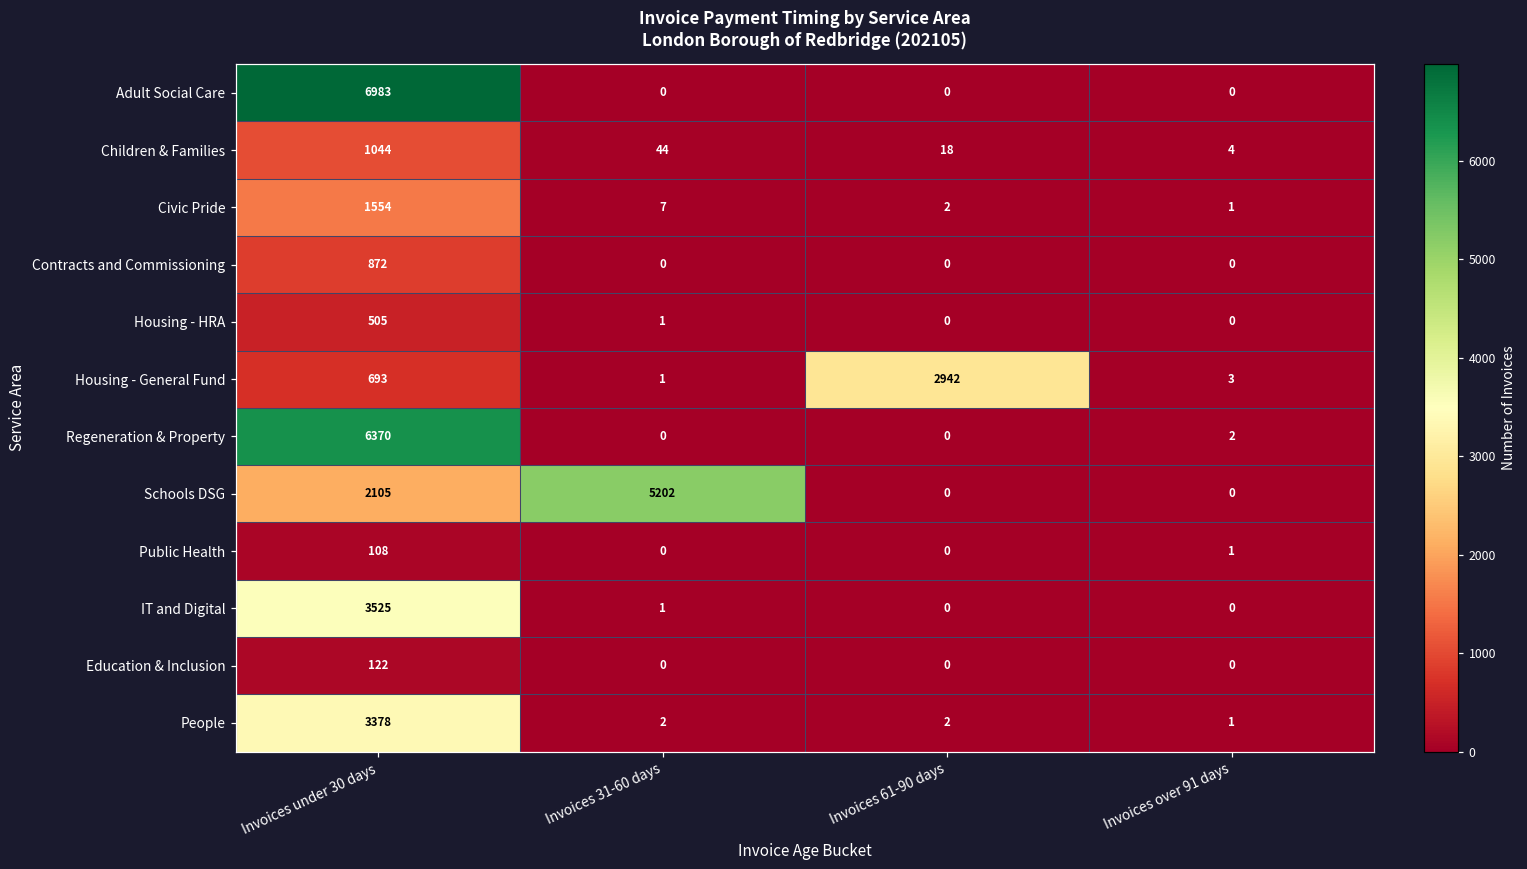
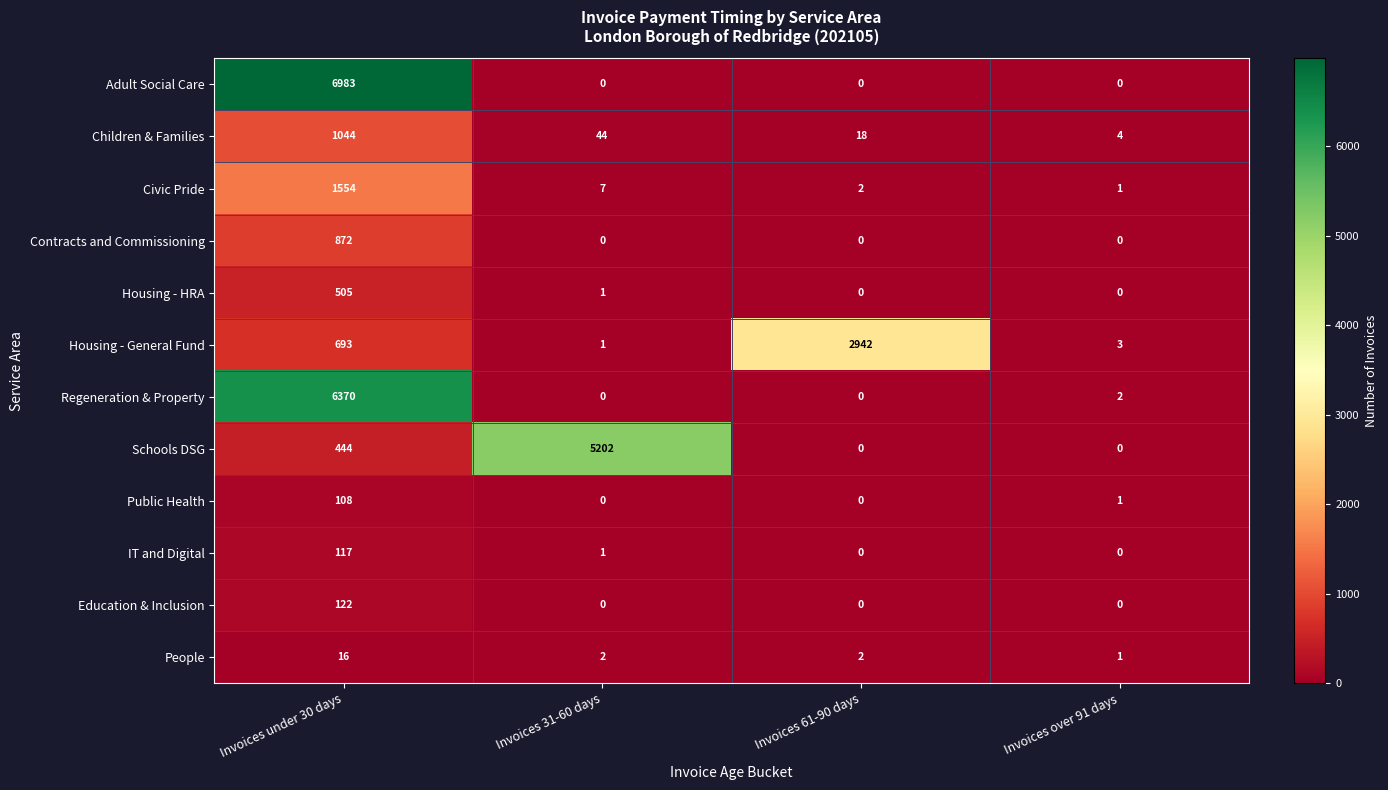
  {
    "Adult Social Care": {
      "Invoices under 30 days": 6983,
      "Invoices 31-60 days": 0,
      "Invoices 61-90 days": 0,
      "Invoices over 91 days": 0
    },
    "Children & Families": {
      "Invoices under 30 days": 1044,
      "Invoices 31-60 days": 44,
      "Invoices 61-90 days": 18,
      "Invoices over 91 days": 4
    },
    "Civic Pride": {
      "Invoices under 30 days": 1554,
      "Invoices 31-60 days": 7,
      "Invoices 61-90 days": 2,
      "Invoices over 91 days": 1
    },
    "Contracts and Commissioning": {
      "Invoices under 30 days": 872,
      "Invoices 31-60 days": 0,
      "Invoices 61-90 days": 0,
      "Invoices over 91 days": 0
    },
    "Housing - HRA": {
      "Invoices under 30 days": 505,
      "Invoices 31-60 days": 1,
      "Invoices 61-90 days": 0,
      "Invoices over 91 days": 0
    },
    "Housing - General Fund": {
      "Invoices under 30 days": 693,
      "Invoices 31-60 days": 1,
      "Invoices 61-90 days": 2942,
      "Invoices over 91 days": 3
    },
    "Regeneration & Property": {
      "Invoices under 30 days": 6370,
      "Invoices 31-60 days": 0,
      "Invoices 61-90 days": 0,
      "Invoices over 91 days": 2
    },
    "Schools DSG": {
-     "Invoices under 30 days": 2105,
+     "Invoices under 30 days": 444,
      "Invoices 31-60 days": 5202,
      "Invoices 61-90 days": 0,
      "Invoices over 91 days": 0
    },
    "Public Health": {
      "Invoices under 30 days": 108,
      "Invoices 31-60 days": 0,
      "Invoices 61-90 days": 0,
      "Invoices over 91 days": 1
    },
    "IT and Digital": {
-     "Invoices under 30 days": 3525,
+     "Invoices under 30 days": 117,
      "Invoices 31-60 days": 1,
      "Invoices 61-90 days": 0,
      "Invoices over 91 days": 0
    },
    "Education & Inclusion": {
      "Invoices under 30 days": 122,
      "Invoices 31-60 days": 0,
      "Invoices 61-90 days": 0,
      "Invoices over 91 days": 0
    },
    "People": {
-     "Invoices under 30 days": 3378,
+     "Invoices under 30 days": 16,
      "Invoices 31-60 days": 2,
      "Invoices 61-90 days": 2,
      "Invoices over 91 days": 1
    }
  }
